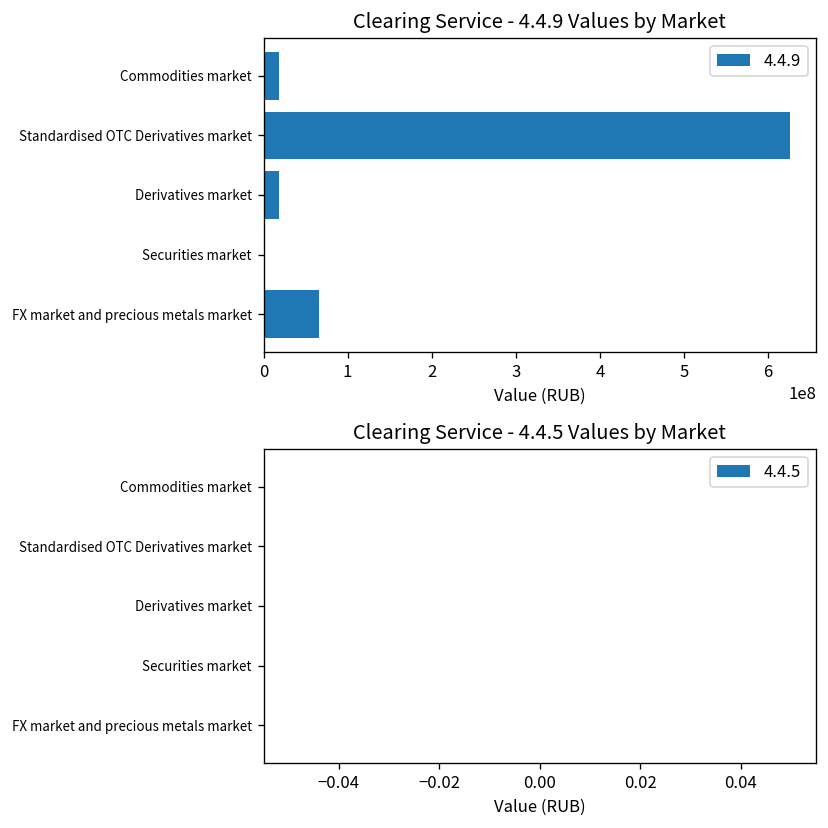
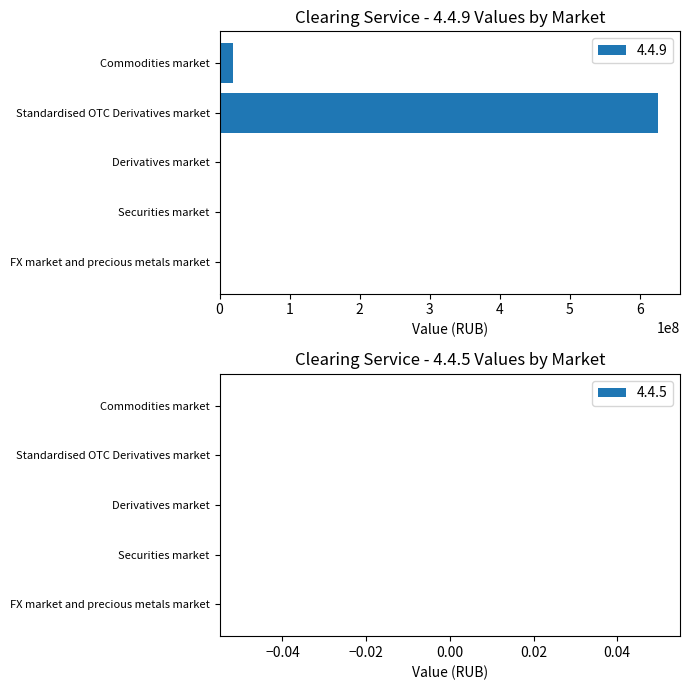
  {
    "Clearing Service - 4.4.9 Values by Market": {
      "Commodities market": 20000000,
      "Standardised OTC Derivatives market": 630000000,
-     "Derivatives market": 20000000,
+     "Derivatives market": 0,
      "Securities market": 0,
-     "FX market and precious metals market": 70000000
+     "FX market and precious metals market": 0
    },
    "Clearing Service - 4.4.5 Values by Market": {
      "Commodities market": 0.000,
      "Standardised OTC Derivatives market": 0.000,
      "Derivatives market": 0.000,
      "Securities market": 0.000,
      "FX market and precious metals market": 0.000
    }
  }
